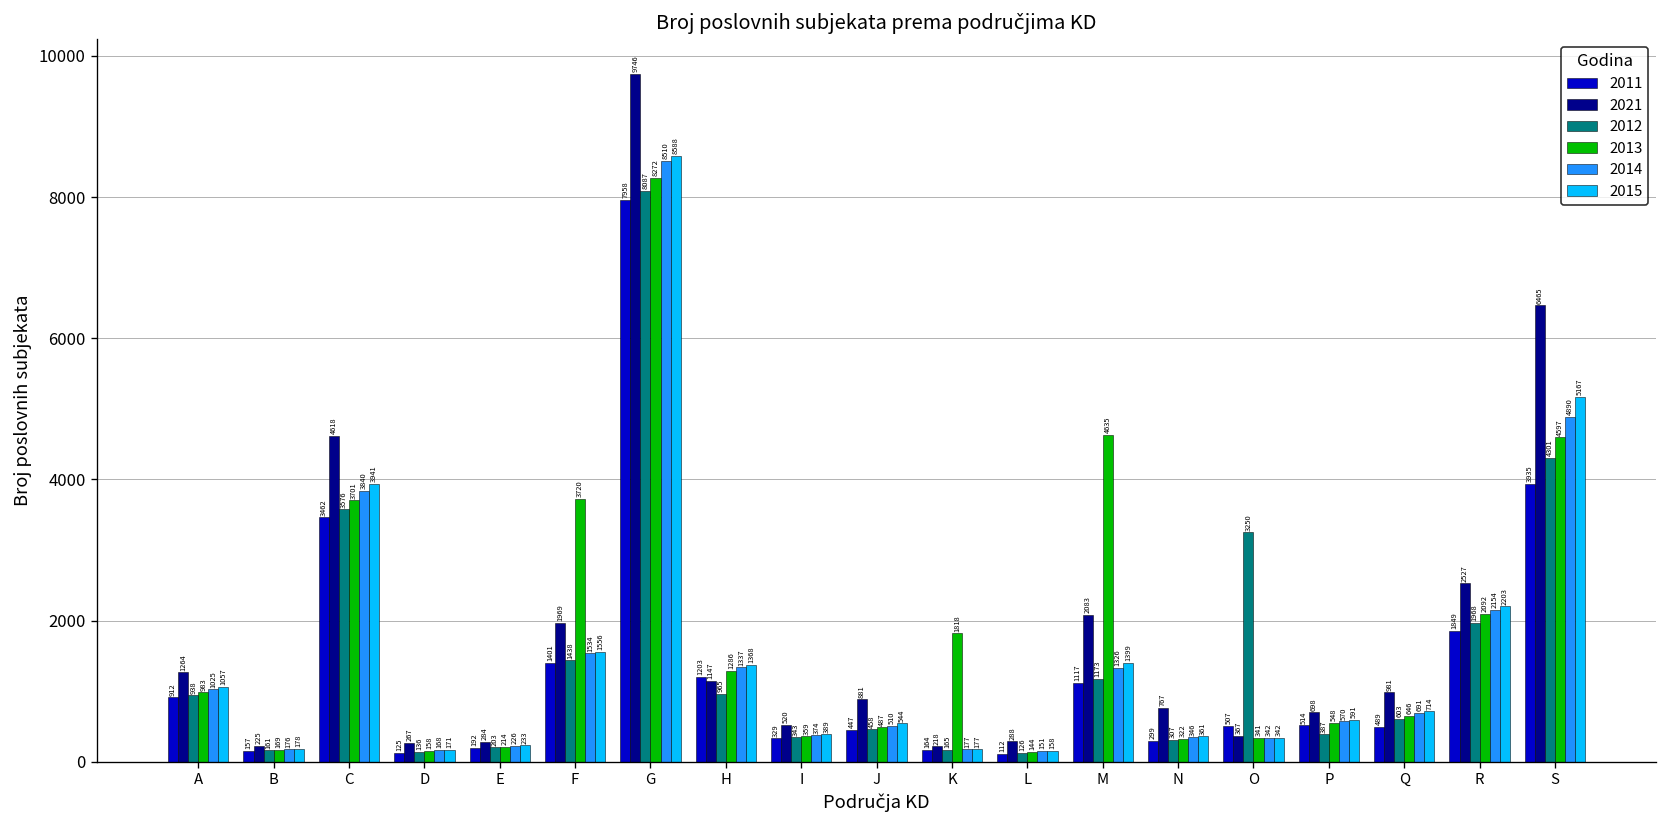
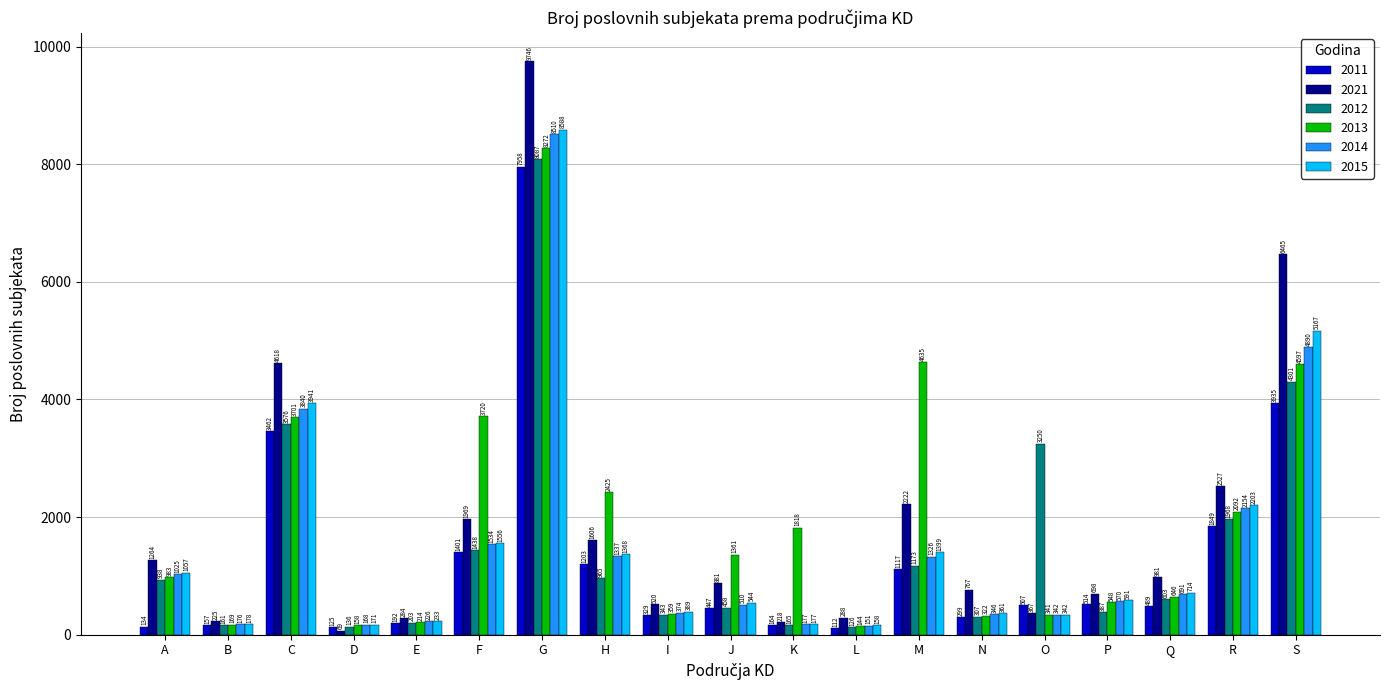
  {
    "2011": {
-     "A": 912,
+     "A": 134,
      "B": 157,
      "C": 3462,
      "D": 125,
      "E": 192,
      "F": 1401,
      "G": 7958,
      "H": 1203,
      "I": 329,
      "J": 447,
      "K": 164,
      "L": 112,
      "M": 1117,
      "N": 299,
      "O": 507,
      "P": 514,
      "Q": 489,
      "R": 1849,
      "S": 3935
    },
    "2021": {
      "A": 1264,
      "B": 225,
      "C": 4618,
-     "D": 267,
+     "D": 69,
      "E": 284,
      "F": 1969,
      "G": 9746,
-     "H": 1147,
+     "H": 1606,
      "I": 520,
      "J": 881,
      "K": 218,
      "L": 288,
-     "M": 2083,
+     "M": 2222,
      "N": 767,
      "O": 367,
      "P": 698,
      "Q": 981,
      "R": 2527,
      "S": 6465
    },
    "2012": {
      "A": 938,
      "B": 161,
      "C": 3576,
      "D": 136,
      "E": 203,
      "F": 1438,
      "G": 8087,
      "H": 965,
      "I": 343,
      "J": 458,
      "K": 165,
      "L": 126,
      "M": 1173,
      "N": 307,
      "O": 3250,
      "P": 387,
      "Q": 603,
      "R": 1968,
      "S": 4301
    },
    "2013": {
      "A": 983,
      "B": 169,
      "C": 3701,
      "D": 158,
      "E": 214,
      "F": 3720,
      "G": 8272,
-     "H": 1286,
+     "H": 2425,
      "I": 359,
-     "J": 487,
+     "J": 1361,
      "K": 1818,
      "L": 144,
      "M": 4635,
      "N": 322,
      "O": 341,
      "P": 548,
      "Q": 646,
      "R": 2092,
      "S": 4597
    }
  }
